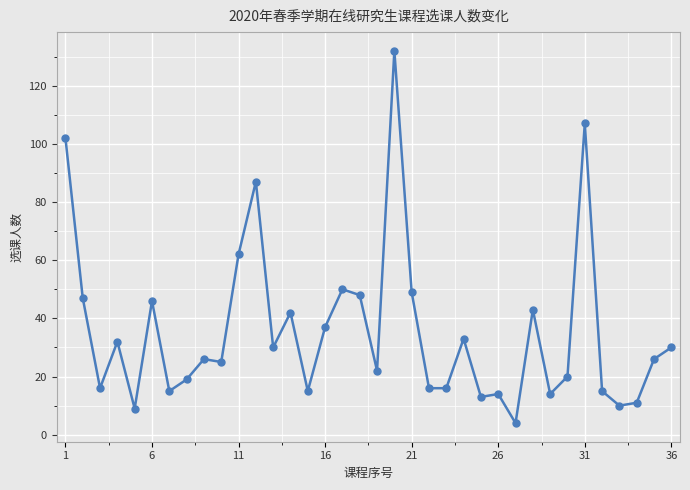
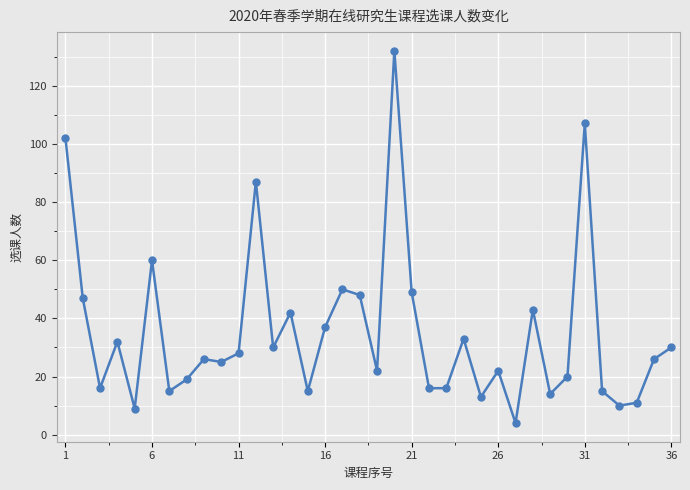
  {
    "1": 102,
-   "6": 46,
-   "11": 62,
+   "6": 60,
+   "11": 28,
    "16": 37,
    "21": 49,
-   "26": 14,
+   "26": 22,
    "31": 107,
    "36": 30
  }
